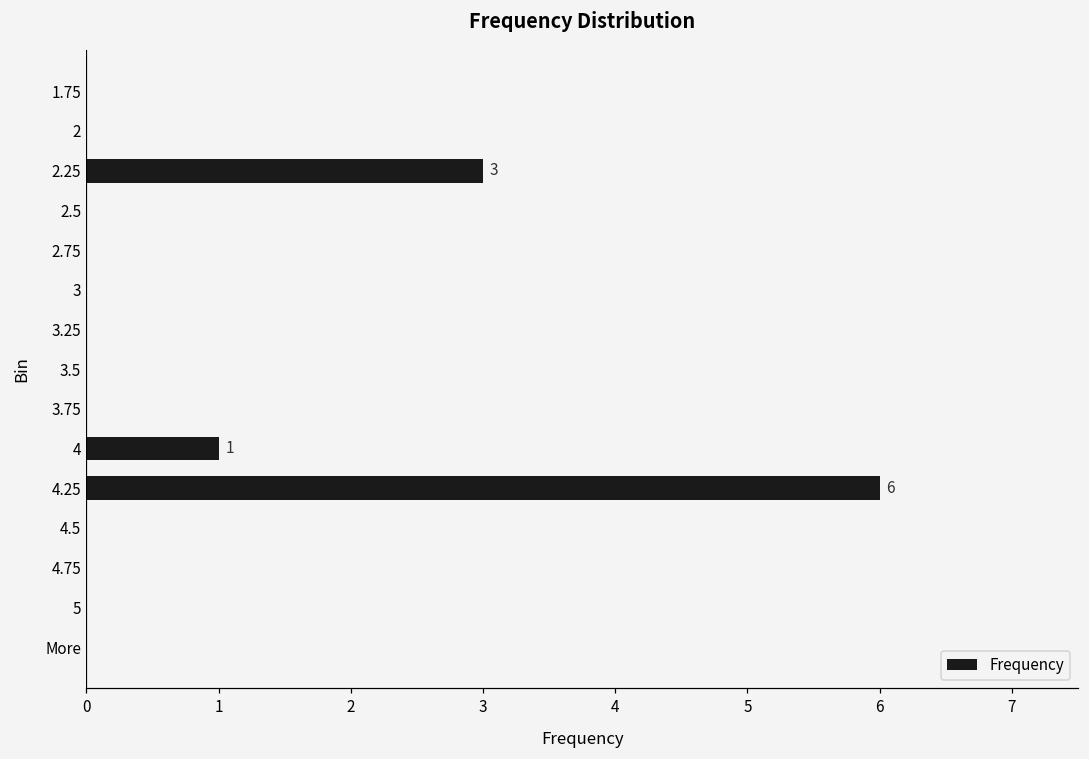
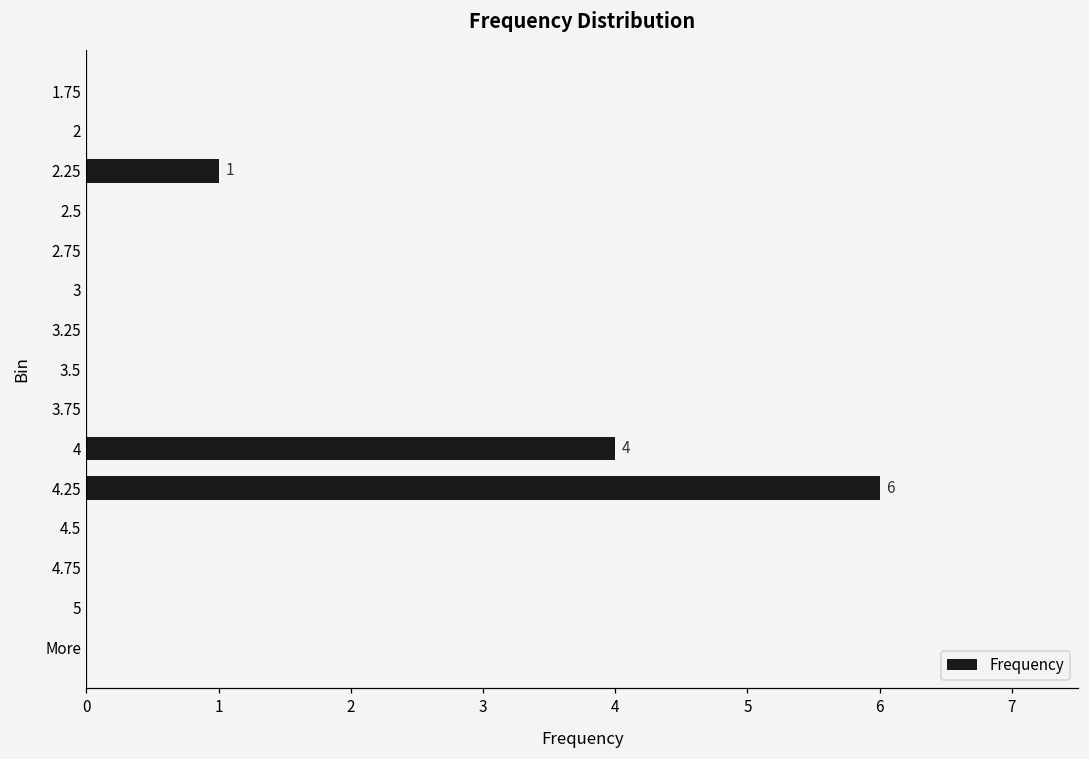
  {
-   "2.25": 3,
-   "4": 1,
+   "2.25": 1,
+   "4": 4,
    "4.25": 6
  }
